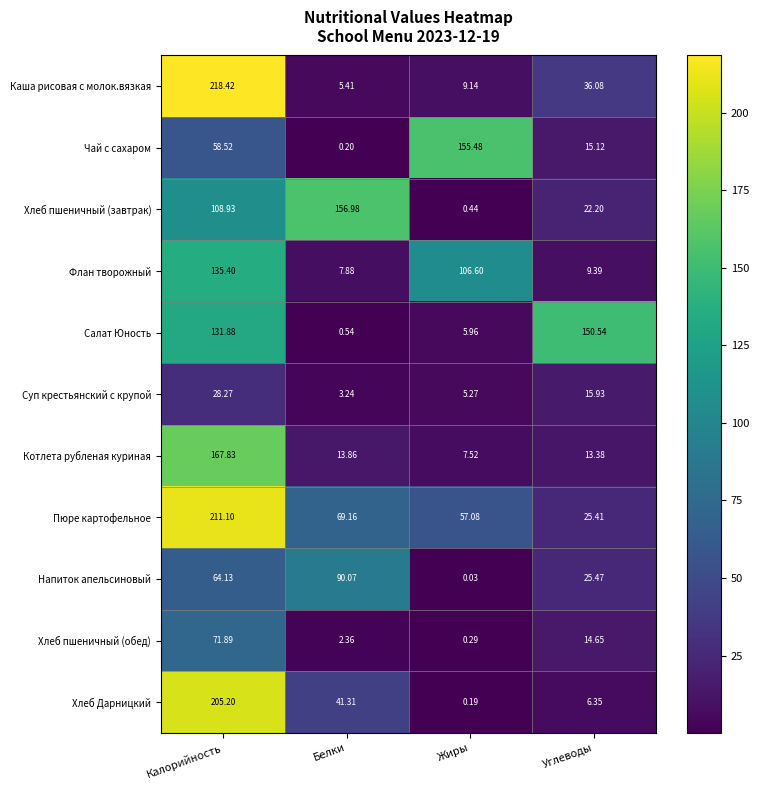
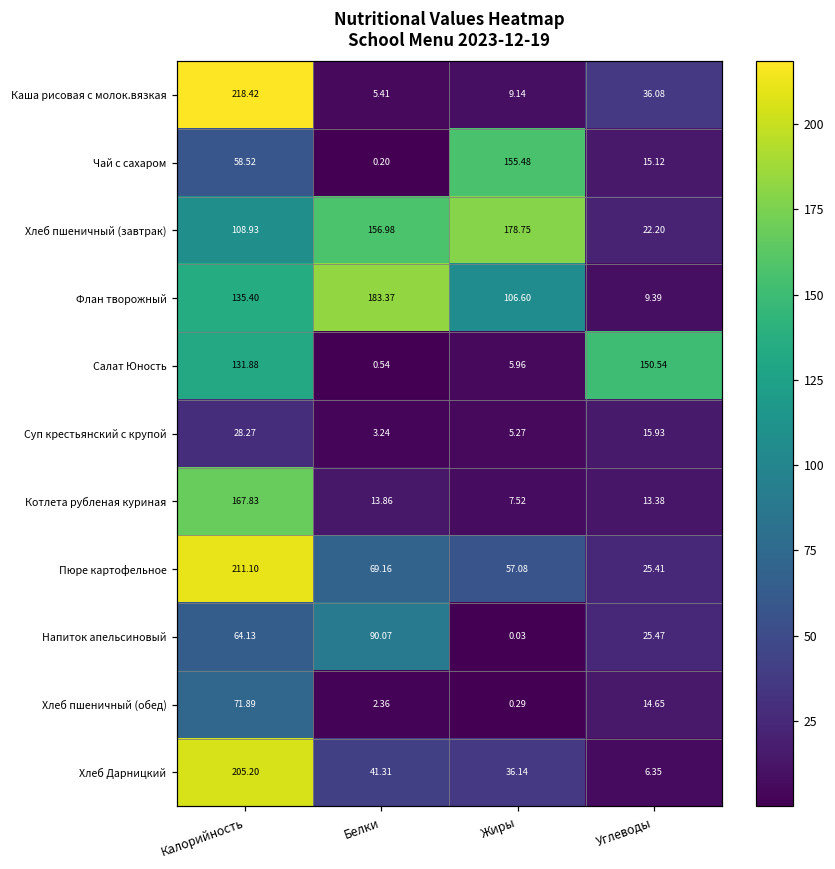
  {
    "Каша рисовая с молок.вязкая": {
      "Калорийность": 218.42,
      "Белки": 5.41,
      "Жиры": 9.14,
      "Углеводы": 36.08
    },
    "Чай с сахаром": {
      "Калорийность": 58.52,
      "Белки": 0.20,
      "Жиры": 155.48,
      "Углеводы": 15.12
    },
    "Хлеб пшеничный (завтрак)": {
      "Калорийность": 108.93,
      "Белки": 156.98,
-     "Жиры": 0.44,
+     "Жиры": 178.75,
      "Углеводы": 22.20
    },
    "Флан творожный": {
      "Калорийность": 135.40,
-     "Белки": 7.88,
+     "Белки": 183.37,
      "Жиры": 106.60,
      "Углеводы": 9.39
    },
    "Салат Юность": {
      "Калорийность": 131.88,
      "Белки": 0.54,
      "Жиры": 5.96,
      "Углеводы": 150.54
    },
    "Суп крестьянский с крупой": {
      "Калорийность": 28.27,
      "Белки": 3.24,
      "Жиры": 5.27,
      "Углеводы": 15.93
    },
    "Котлета рубленая куриная": {
      "Калорийность": 167.83,
      "Белки": 13.86,
      "Жиры": 7.52,
      "Углеводы": 13.38
    },
    "Пюре картофельное": {
      "Калорийность": 211.10,
      "Белки": 69.16,
      "Жиры": 57.08,
      "Углеводы": 25.41
    },
    "Напиток апельсиновый": {
      "Калорийность": 64.13,
      "Белки": 90.07,
      "Жиры": 0.03,
      "Углеводы": 25.47
    },
    "Хлеб пшеничный (обед)": {
      "Калорийность": 71.89,
      "Белки": 2.36,
      "Жиры": 0.29,
      "Углеводы": 14.65
    },
    "Хлеб Дарницкий": {
      "Калорийность": 205.20,
      "Белки": 41.31,
-     "Жиры": 0.19,
+     "Жиры": 36.14,
      "Углеводы": 6.35
    }
  }
